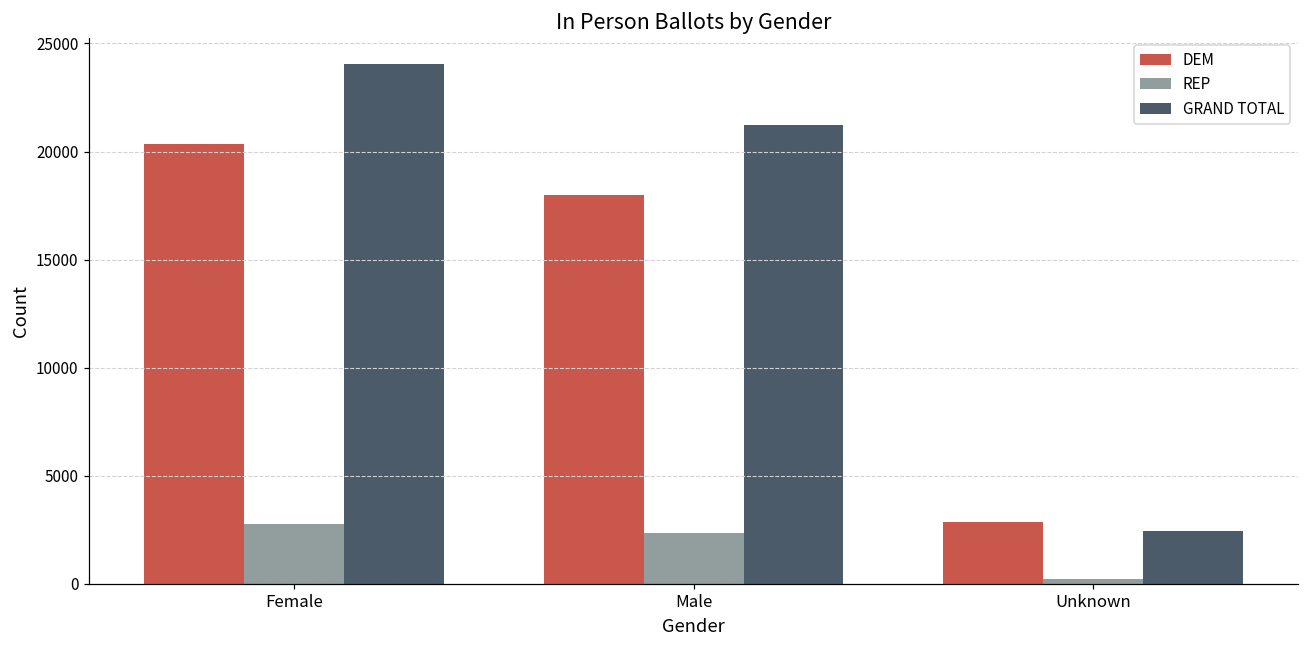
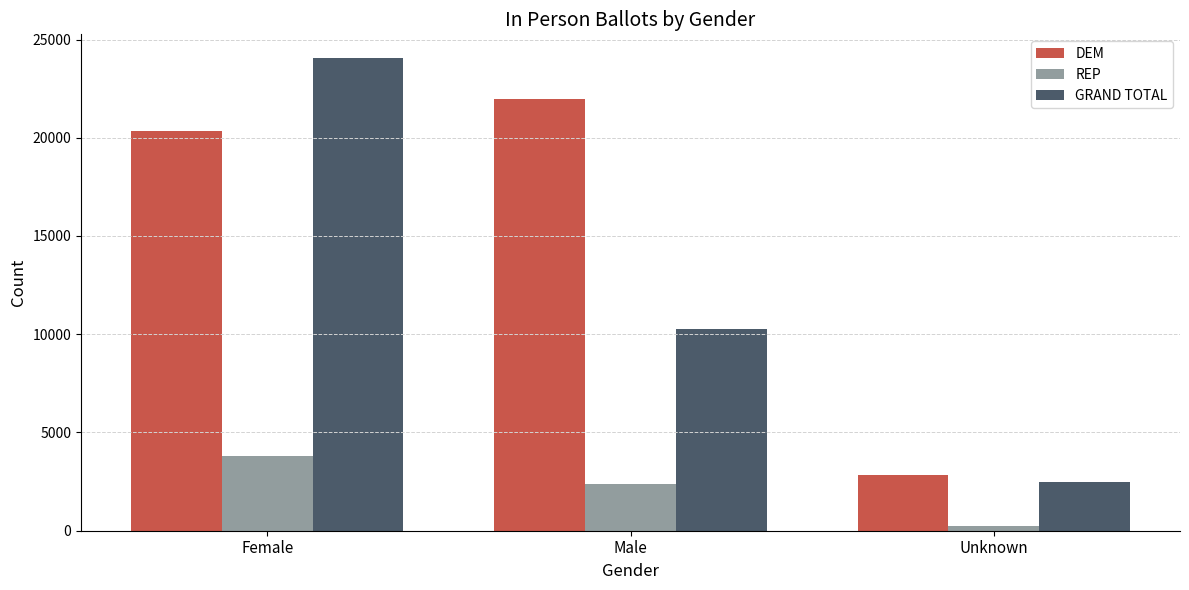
  {
    "DEM": {
      "Female": 20300,
-     "Male": 18000,
+     "Male": 22000,
      "Unknown": 2900
    },
    "REP": {
-     "Female": 2800,
+     "Female": 3800,
      "Male": 2400,
      "Unknown": 200
    },
    "GRAND TOTAL": {
      "Female": 24100,
-     "Male": 21200,
+     "Male": 10300,
      "Unknown": 2500
    }
  }
